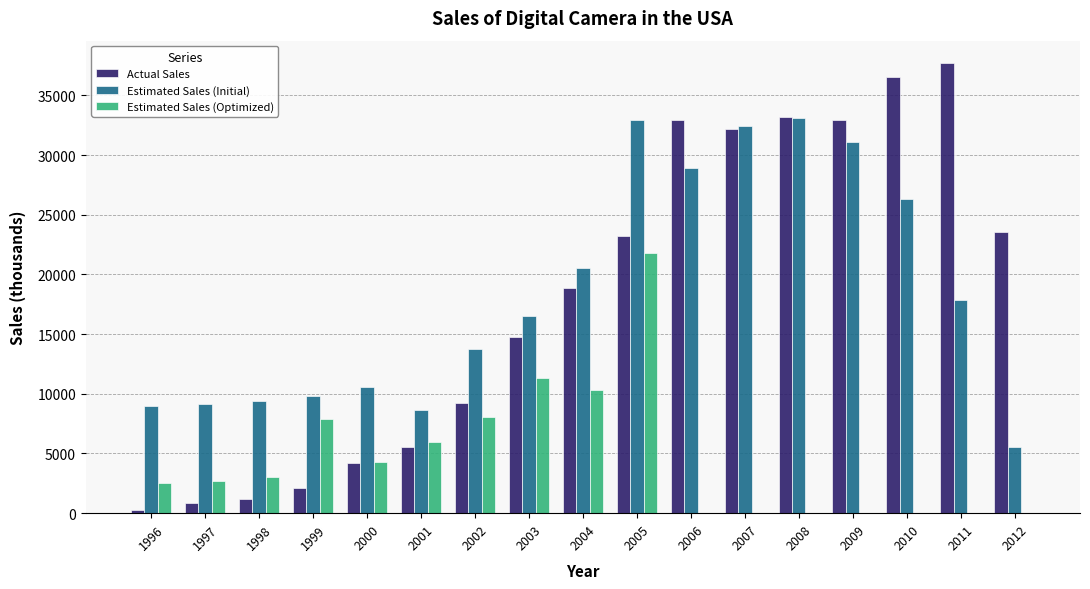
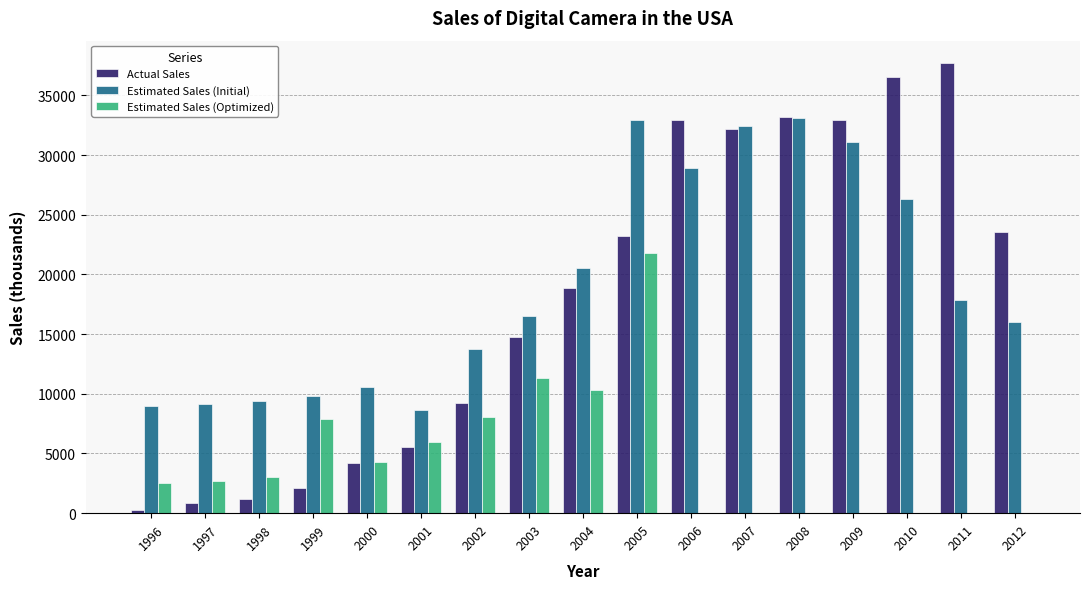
  {
    "Actual Sales": {
      "1996": 300,
      "1997": 900,
      "1998": 1200,
      "1999": 2100,
      "2000": 4200,
      "2001": 5600,
      "2002": 9300,
      "2003": 14800,
      "2004": 18900,
      "2005": 23200,
      "2006": 32900,
      "2007": 32200,
      "2008": 33200,
      "2009": 32900,
      "2010": 36500,
      "2011": 37700,
      "2012": 23600
    },
    "Estimated Sales (Initial)": {
      "1996": 9000,
      "1997": 9100,
      "1998": 9400,
      "1999": 9800,
      "2000": 10500,
      "2001": 8600,
      "2002": 13700,
      "2003": 16500,
      "2004": 20500,
      "2005": 32900,
      "2006": 29000,
      "2007": 32400,
      "2008": 33100,
      "2009": 31100,
      "2010": 26300,
      "2011": 17800,
-     "2012": 5500
+     "2012": 16000
    },
    "Estimated Sales (Optimized)": {
      "1996": 2500,
      "1997": 2700,
      "1998": 3000,
      "1999": 7900,
      "2000": 4300,
      "2001": 5900,
      "2002": 8000,
      "2003": 11400,
      "2004": 10300,
      "2005": 21800,
      "2006": 0,
      "2007": 0,
      "2008": 0,
      "2009": 0,
      "2010": 0,
      "2011": 0,
      "2012": 0
    }
  }
